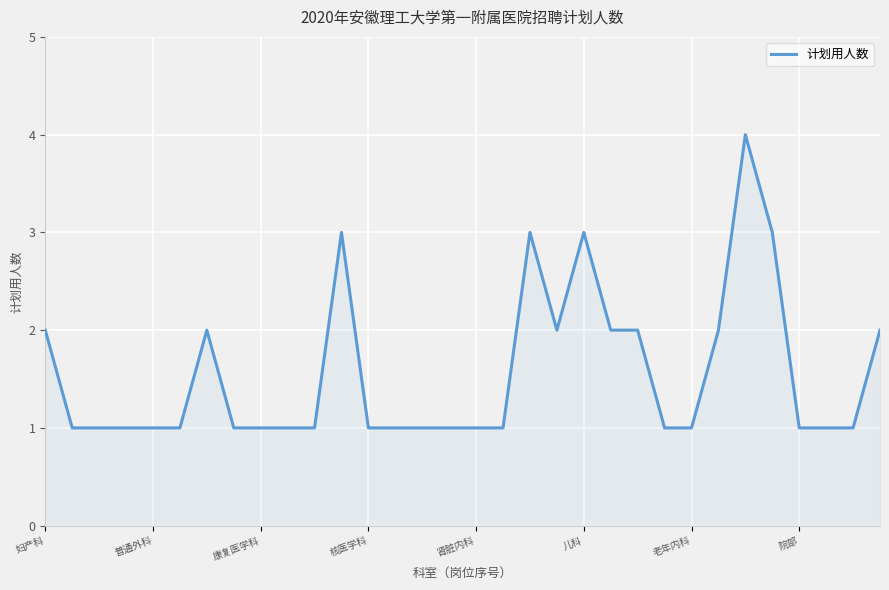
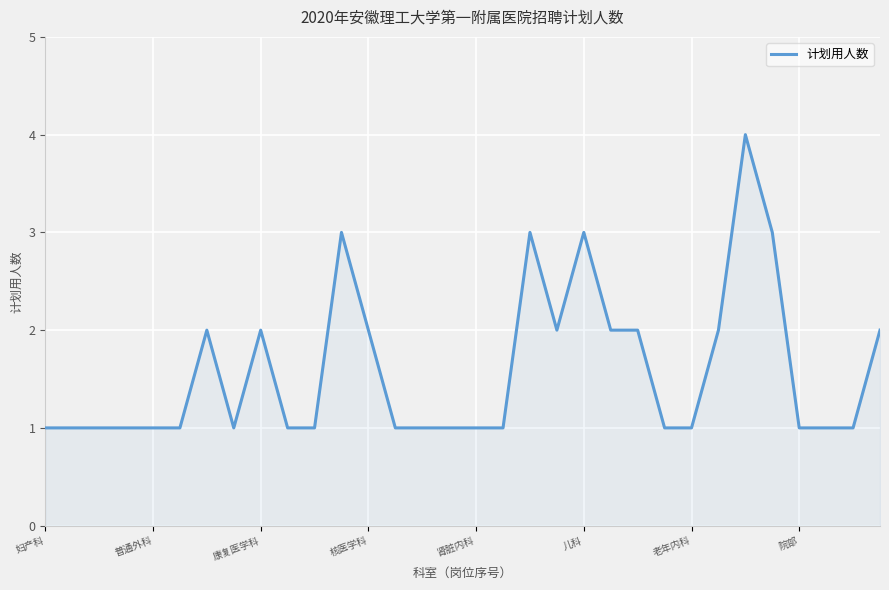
  {
-   "妇产科": 2,
+   "妇产科": 1,
    "普通外科": 1,
-   "康复医学科": 1,
-   "核医学科": 1,
+   "康复医学科": 2,
+   "核医学科": 2,
    "肾脏内科": 1,
    "儿科": 3,
    "老年内科": 1,
    "院部": 1
  }
